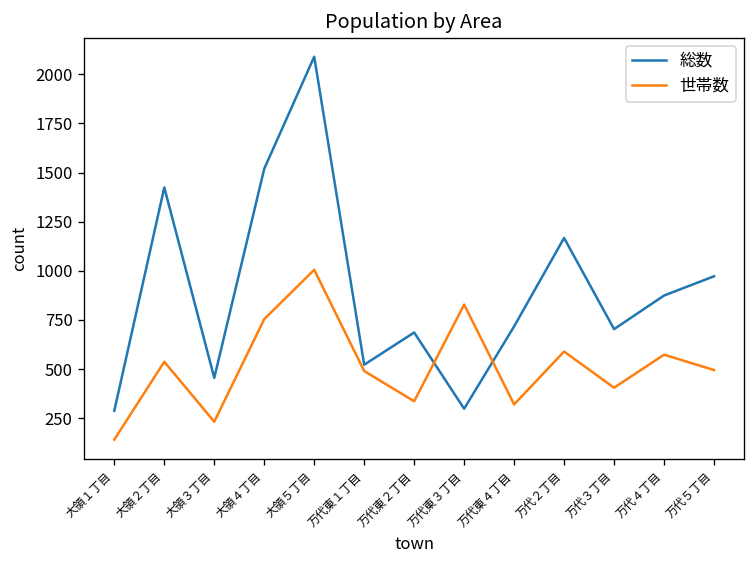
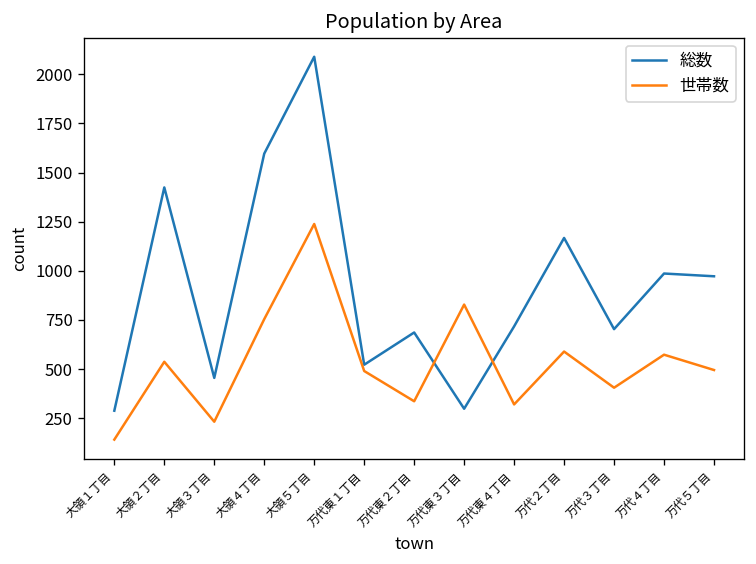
  {
    "総数": {
      "大領１丁目": 290,
      "大領２丁目": 1420,
      "大領３丁目": 460,
-     "大領４丁目": 1520,
+     "大領４丁目": 1600,
      "大領５丁目": 2090,
      "万代東１丁目": 520,
      "万代東２丁目": 690,
      "万代東３丁目": 300,
      "万代東４丁目": 720,
      "万代２丁目": 1170,
      "万代３丁目": 700,
-     "万代４丁目": 870,
+     "万代４丁目": 990,
      "万代５丁目": 970
    },
    "世帯数": {
      "大領１丁目": 140,
      "大領２丁目": 540,
      "大領３丁目": 230,
      "大領４丁目": 750,
-     "大領５丁目": 1010,
+     "大領５丁目": 1240,
      "万代東１丁目": 490,
      "万代東２丁目": 340,
      "万代東３丁目": 830,
      "万代東４丁目": 320,
      "万代２丁目": 590,
      "万代３丁目": 410,
      "万代４丁目": 570,
      "万代５丁目": 500
    }
  }
